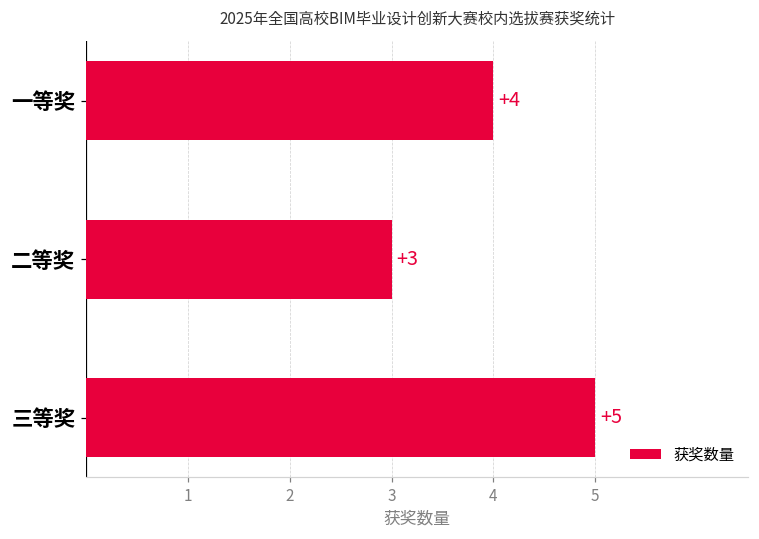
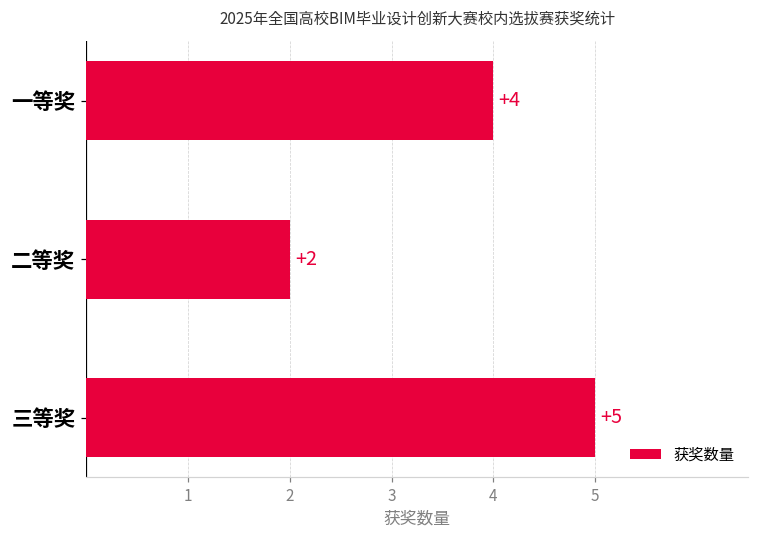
  {
    "一等奖": "+4",
-   "二等奖": "+3",
+   "二等奖": "+2",
    "三等奖": "+5"
  }
